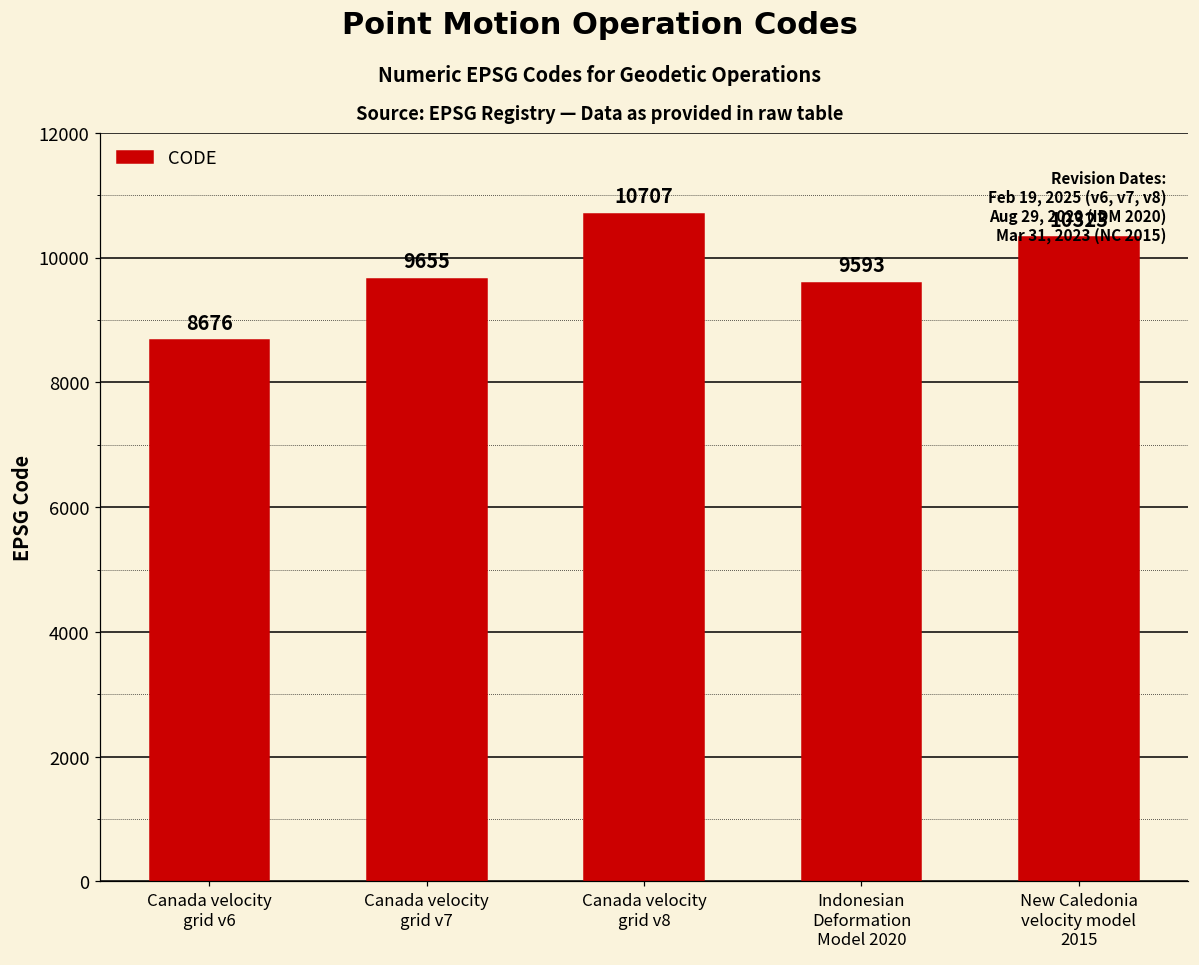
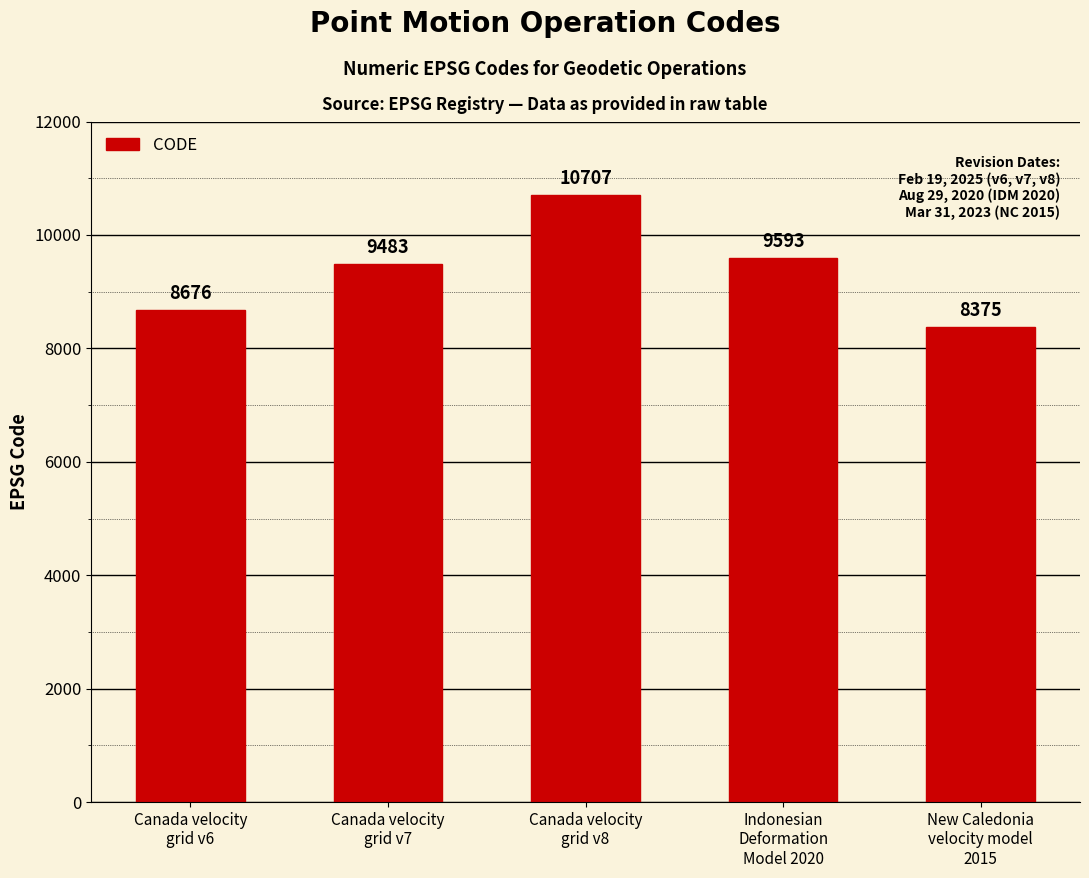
  {
    "Canada velocity grid v6": 8676,
-   "Canada velocity grid v7": 9655,
+   "Canada velocity grid v7": 9483,
    "Canada velocity grid v8": 10707,
    "Indonesian Deformation Model 2020": 9593,
-   "New Caledonia velocity model 2015": 10323
+   "New Caledonia velocity model 2015": 8375
  }
